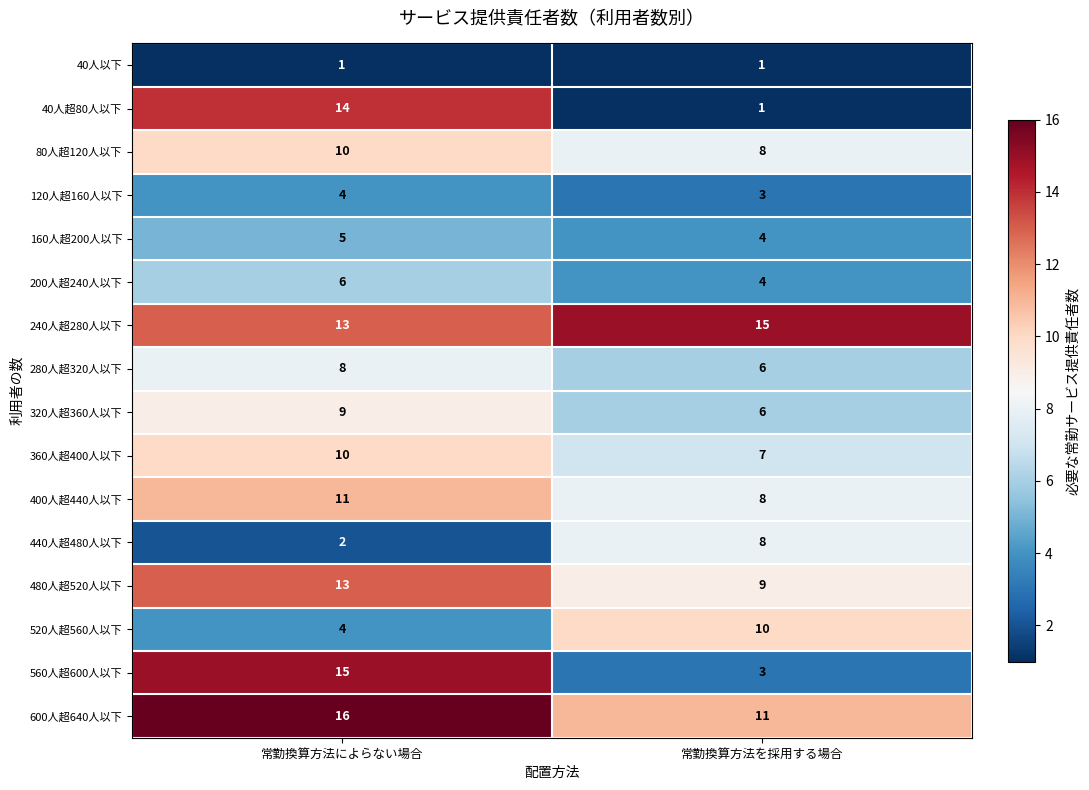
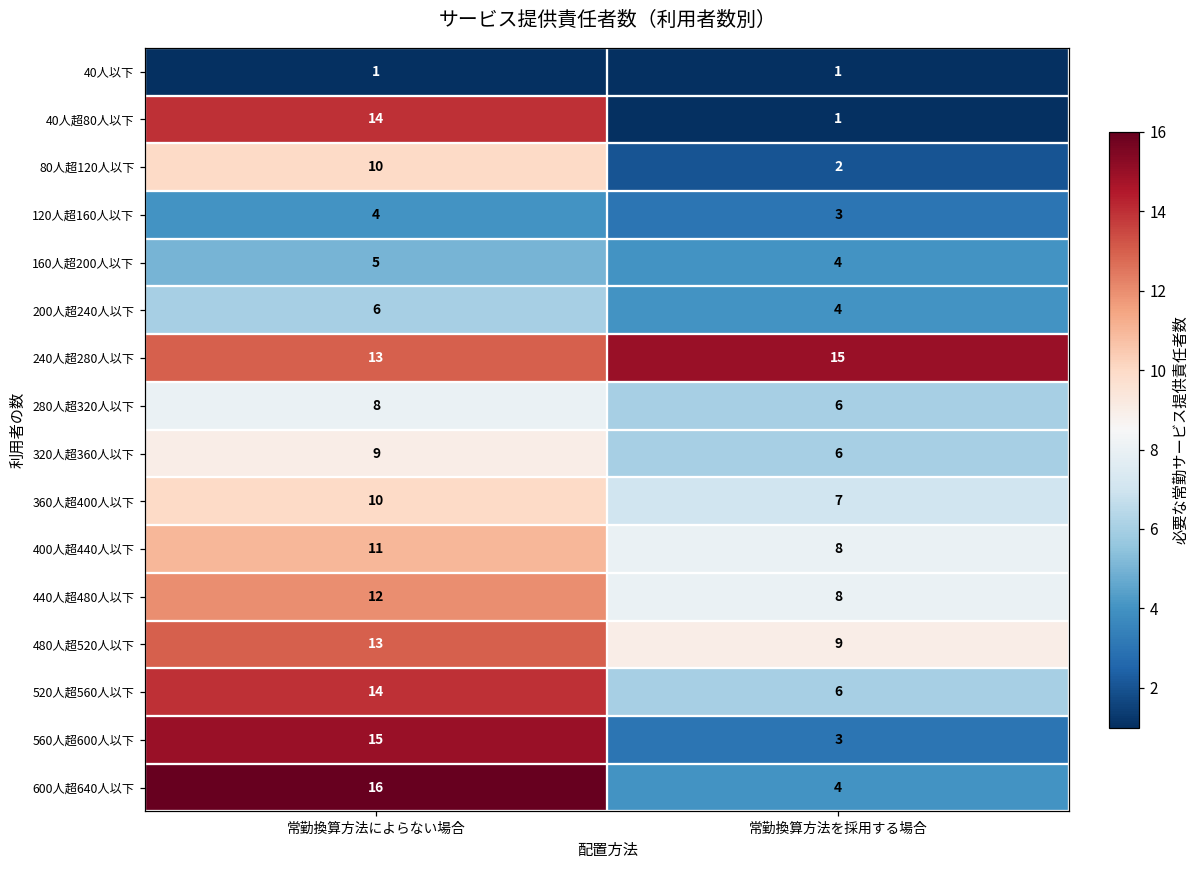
  {
    "40人以下": {
      "常勤換算方法によらない場合": 1,
      "常勤換算方法を採用する場合": 1
    },
    "40人超80人以下": {
      "常勤換算方法によらない場合": 14,
      "常勤換算方法を採用する場合": 1
    },
    "80人超120人以下": {
      "常勤換算方法によらない場合": 10,
-     "常勤換算方法を採用する場合": 8
+     "常勤換算方法を採用する場合": 2
    },
    "120人超160人以下": {
      "常勤換算方法によらない場合": 4,
      "常勤換算方法を採用する場合": 3
    },
    "160人超200人以下": {
      "常勤換算方法によらない場合": 5,
      "常勤換算方法を採用する場合": 4
    },
    "200人超240人以下": {
      "常勤換算方法によらない場合": 6,
      "常勤換算方法を採用する場合": 4
    },
    "240人超280人以下": {
      "常勤換算方法によらない場合": 13,
      "常勤換算方法を採用する場合": 15
    },
    "280人超320人以下": {
      "常勤換算方法によらない場合": 8,
      "常勤換算方法を採用する場合": 6
    },
    "320人超360人以下": {
      "常勤換算方法によらない場合": 9,
      "常勤換算方法を採用する場合": 6
    },
    "360人超400人以下": {
      "常勤換算方法によらない場合": 10,
      "常勤換算方法を採用する場合": 7
    },
    "400人超440人以下": {
      "常勤換算方法によらない場合": 11,
      "常勤換算方法を採用する場合": 8
    },
    "440人超480人以下": {
-     "常勤換算方法によらない場合": 2,
+     "常勤換算方法によらない場合": 12,
      "常勤換算方法を採用する場合": 8
    },
    "480人超520人以下": {
      "常勤換算方法によらない場合": 13,
      "常勤換算方法を採用する場合": 9
    },
    "520人超560人以下": {
-     "常勤換算方法によらない場合": 4,
-     "常勤換算方法を採用する場合": 10
+     "常勤換算方法によらない場合": 14,
+     "常勤換算方法を採用する場合": 6
    },
    "560人超600人以下": {
      "常勤換算方法によらない場合": 15,
      "常勤換算方法を採用する場合": 3
    },
    "600人超640人以下": {
      "常勤換算方法によらない場合": 16,
-     "常勤換算方法を採用する場合": 11
+     "常勤換算方法を採用する場合": 4
    }
  }
